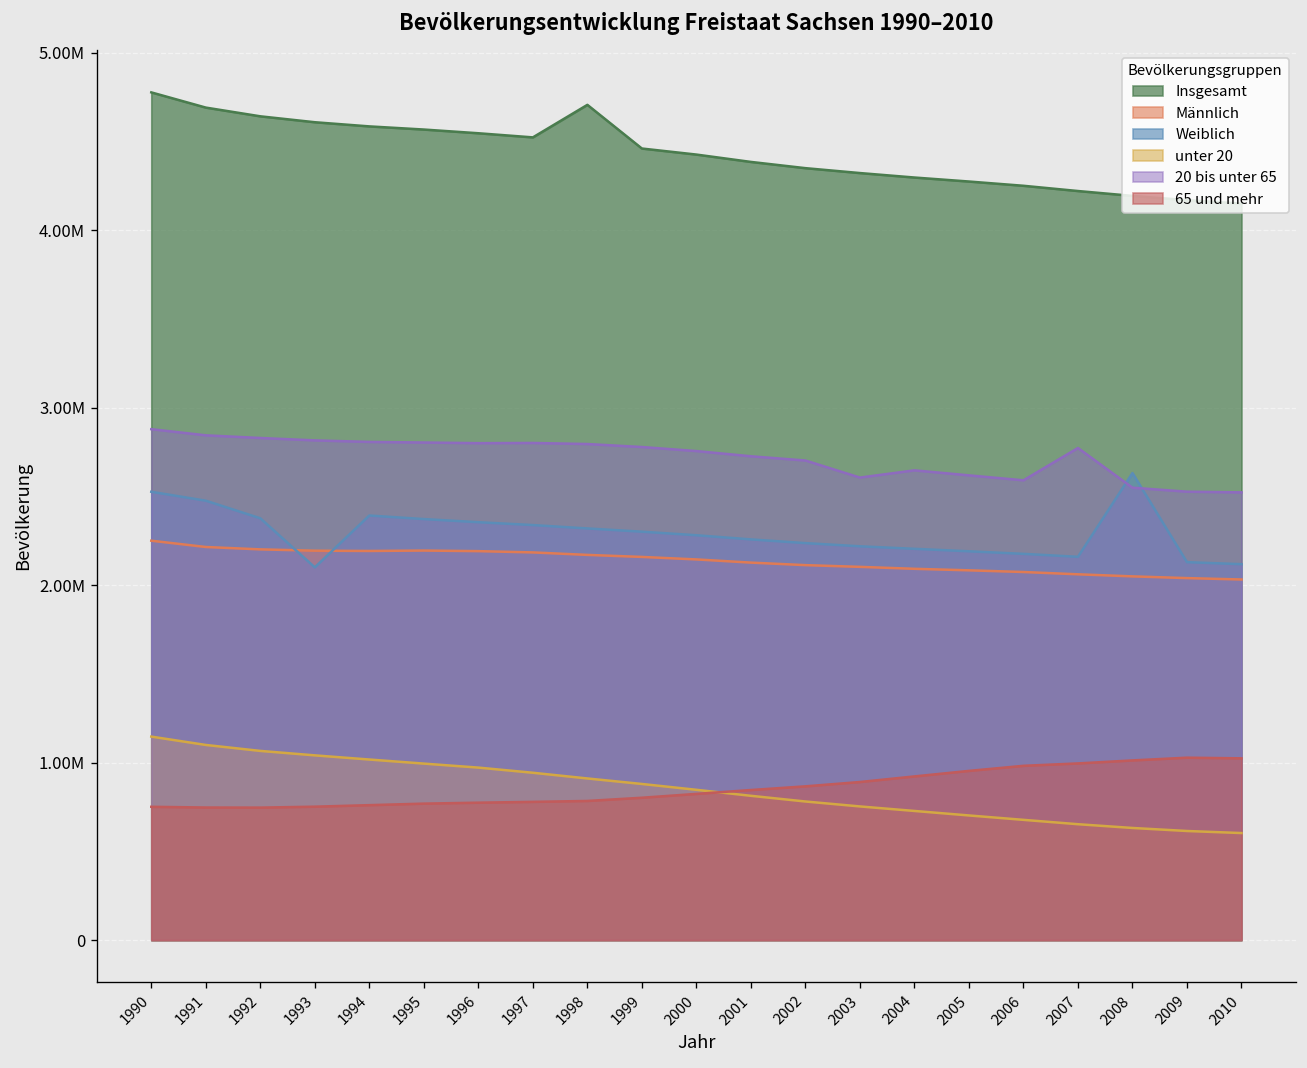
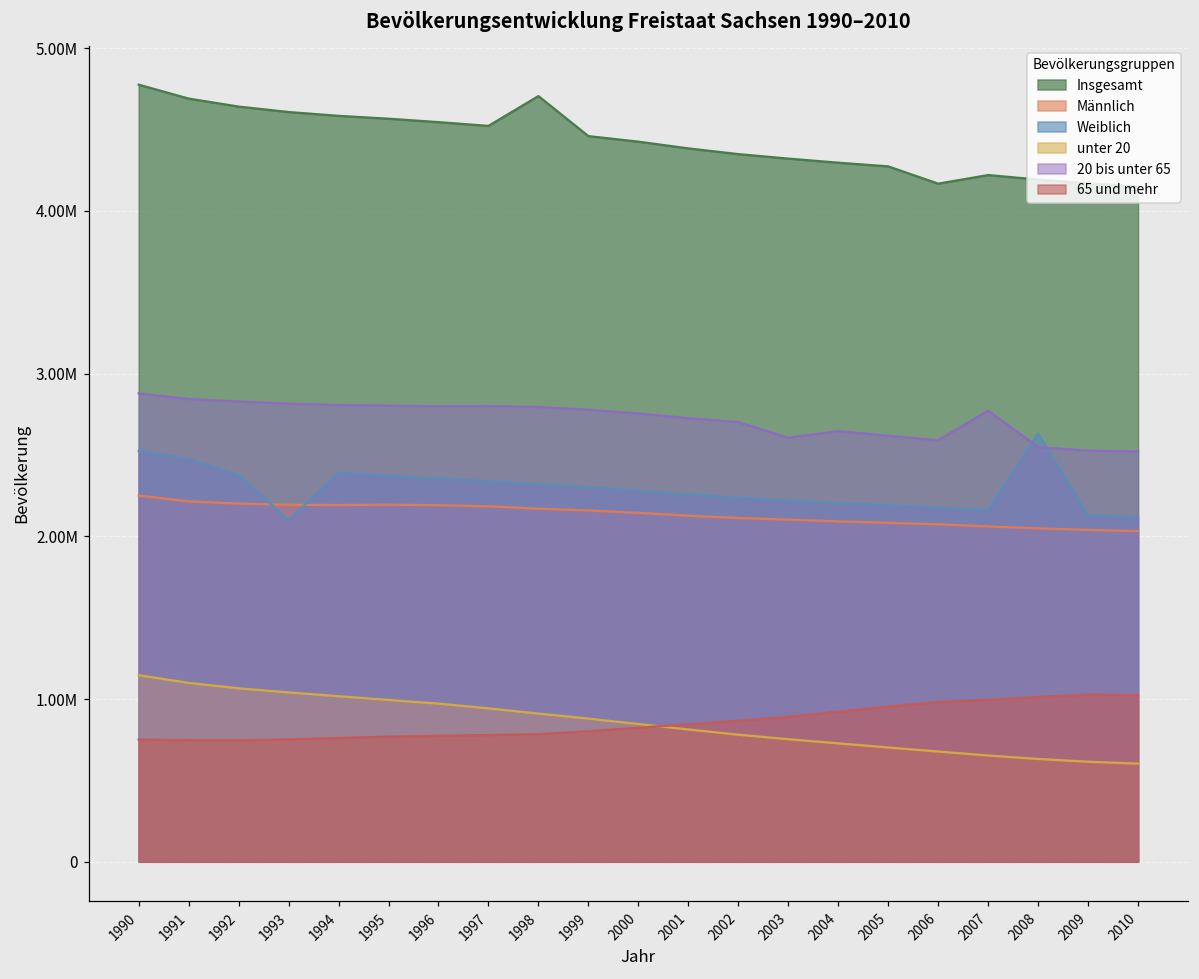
  {
    "Insgesamt": {
      "1990": 4780000,
      "1991": 4690000,
      "1992": 4640000,
      "1993": 4610000,
      "1994": 4580000,
      "1995": 4570000,
      "1996": 4550000,
      "1997": 4520000,
      "1998": 4710000,
      "1999": 4460000,
      "2000": 4430000,
      "2001": 4380000,
      "2002": 4350000,
      "2003": 4320000,
      "2004": 4300000,
      "2005": 4270000,
-     "2006": 4250000,
+     "2006": 4170000,
      "2007": 4220000
    },
    "Weiblich": {
      "1990": 2530000,
      "1991": 2480000,
      "1992": 2380000,
      "1993": 2100000,
      "1994": 2390000,
      "1995": 2370000,
      "1996": 2350000,
      "1997": 2340000,
      "1998": 2320000,
      "1999": 2300000,
      "2000": 2280000,
      "2001": 2260000,
      "2002": 2240000,
      "2003": 2220000,
      "2004": 2200000,
      "2005": 2190000,
      "2006": 2180000,
      "2007": 2160000,
      "2008": 2630000,
      "2009": 2130000,
      "2010": 2120000
    },
    "20 bis unter 65": {
      "1990": 2880000,
      "1991": 2840000,
      "1992": 2830000,
      "1993": 2820000,
      "1994": 2810000,
      "1995": 2800000,
      "1996": 2800000,
      "1997": 2800000,
      "1998": 2790000,
      "1999": 2780000,
      "2000": 2760000,
      "2001": 2730000,
      "2002": 2700000,
      "2003": 2610000,
      "2004": 2650000,
      "2005": 2620000,
      "2006": 2590000,
      "2007": 2770000,
      "2008": 2550000,
      "2009": 2530000,
      "2010": 2520000
    }
  }
